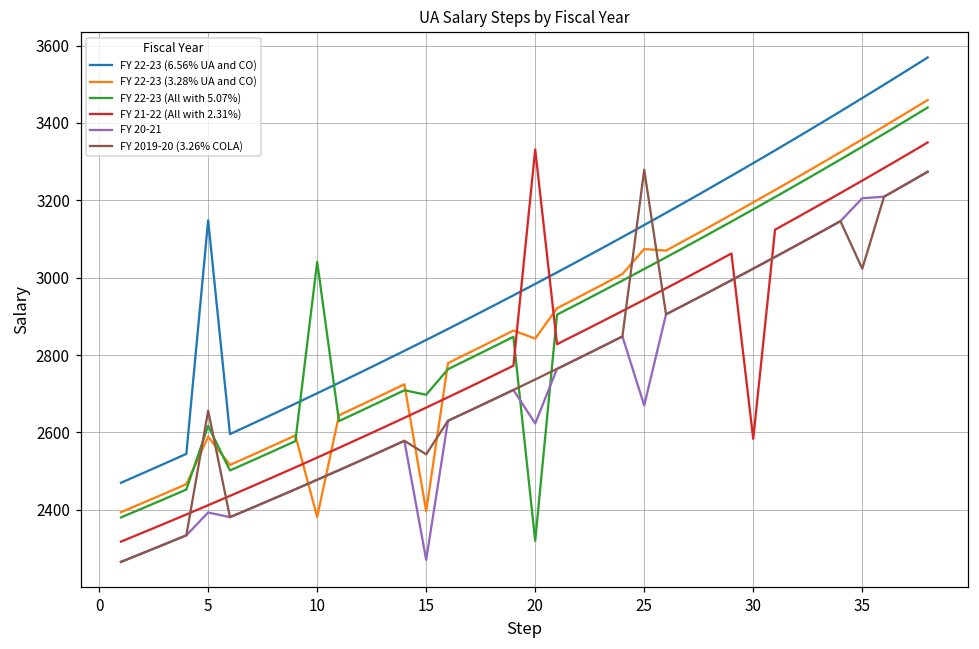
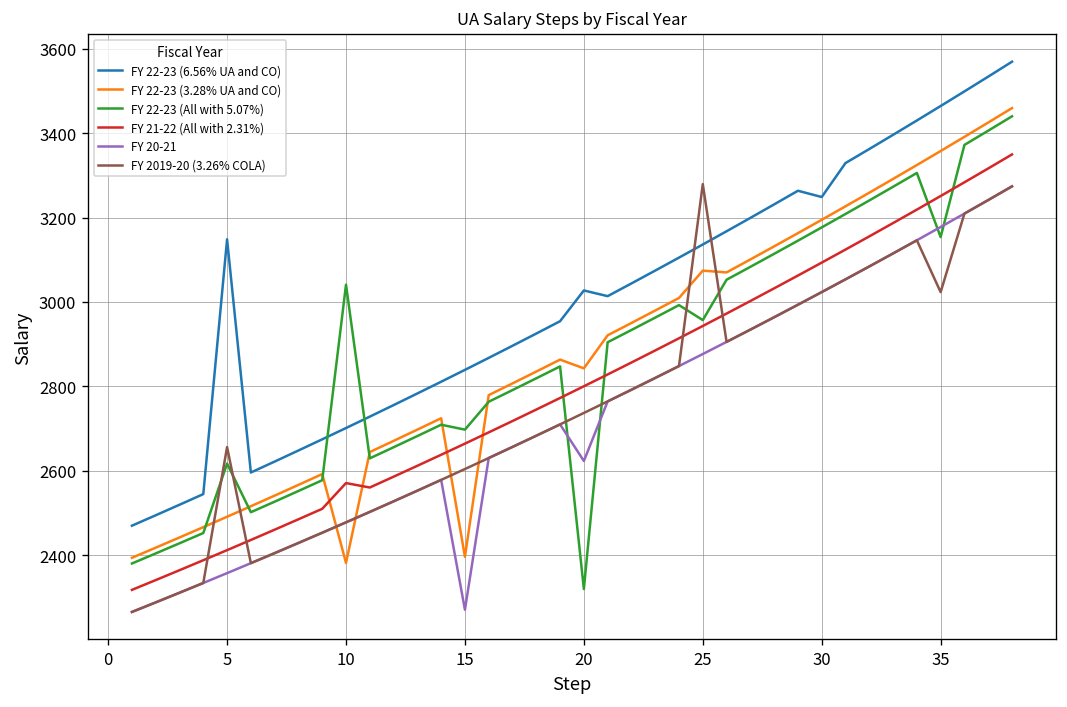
  {
    "FY 22-23 (6.56% UA and CO)": {
      "5": 3150,
      "10": 2700,
      "15": 2840,
-     "20": 2980,
+     "20": 3030,
      "25": 3140,
-     "30": 3300,
+     "30": 3250,
      "35": 3460
    },
    "FY 22-23 (3.28% UA and CO)": {
-     "5": 2590,
+     "5": 2490,
      "10": 2380,
      "15": 2400,
      "20": 2840,
      "25": 3070,
      "30": 3190,
      "35": 3360
    },
    "FY 22-23 (All with 5.07%)": {
      "5": 2620,
      "10": 3040,
      "15": 2700,
      "20": 2320,
-     "25": 3020,
+     "25": 2960,
      "30": 3180,
-     "35": 3340
+     "35": 3150
    },
    "FY 21-22 (All with 2.31%)": {
      "5": 2410,
-     "10": 2530,
+     "10": 2570,
      "15": 2660,
-     "20": 3330,
+     "20": 2800,
      "25": 2940,
-     "30": 2580,
+     "30": 3090,
      "35": 3250
    },
    "FY 20-21": {
-     "5": 2390,
+     "5": 2360,
      "15": 2270,
      "20": 2620,
-     "25": 2670,
-     "35": 3210
+     "25": 2880,
+     "35": 3180
    },
    "FY 2019-20 (3.26% COLA)": {
      "5": 2660,
-     "15": 2540,
+     "15": 2600,
      "20": 2740,
      "25": 3280,
      "35": 3020
    }
  }
